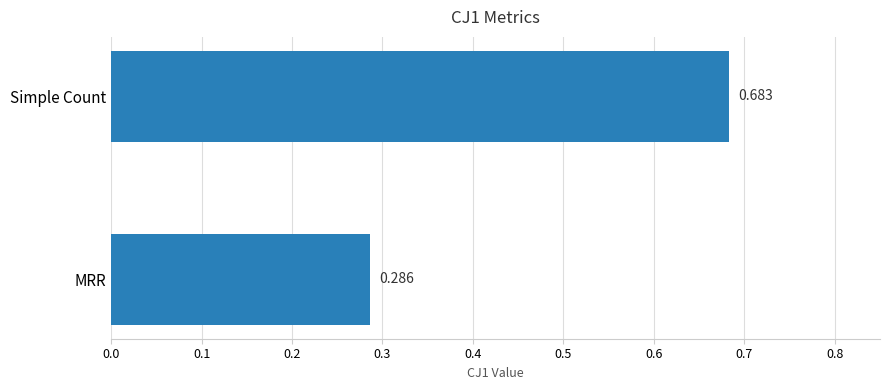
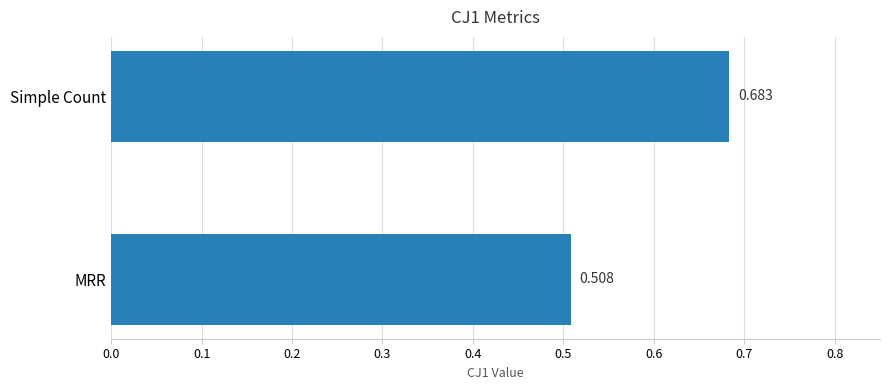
  {
    "Simple Count": 0.683,
-   "MRR": 0.286
+   "MRR": 0.508
  }
